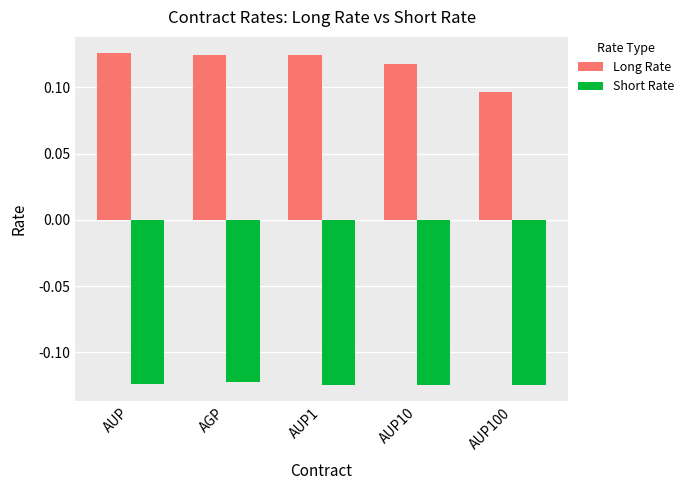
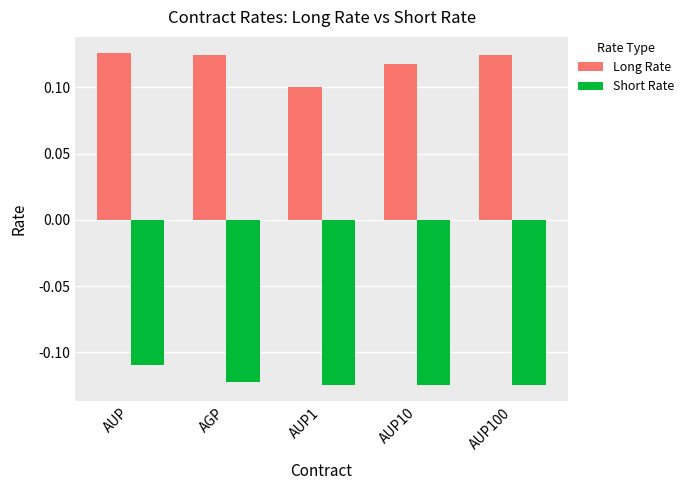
  {
    "Long Rate": {
      "AUP": 0.125,
      "AGP": 0.125,
-     "AUP1": 0.124,
+     "AUP1": 0.100,
      "AUP10": 0.117,
-     "AUP100": 0.097
+     "AUP100": 0.124
    },
    "Short Rate": {
-     "AUP": -0.123,
+     "AUP": -0.110,
      "AGP": -0.122,
      "AUP1": -0.124,
      "AUP10": -0.124,
      "AUP100": -0.124
    }
  }
